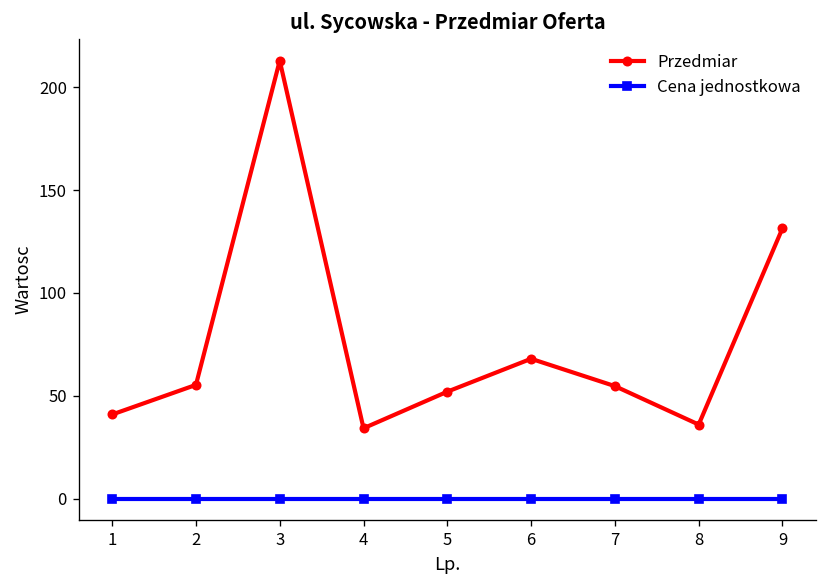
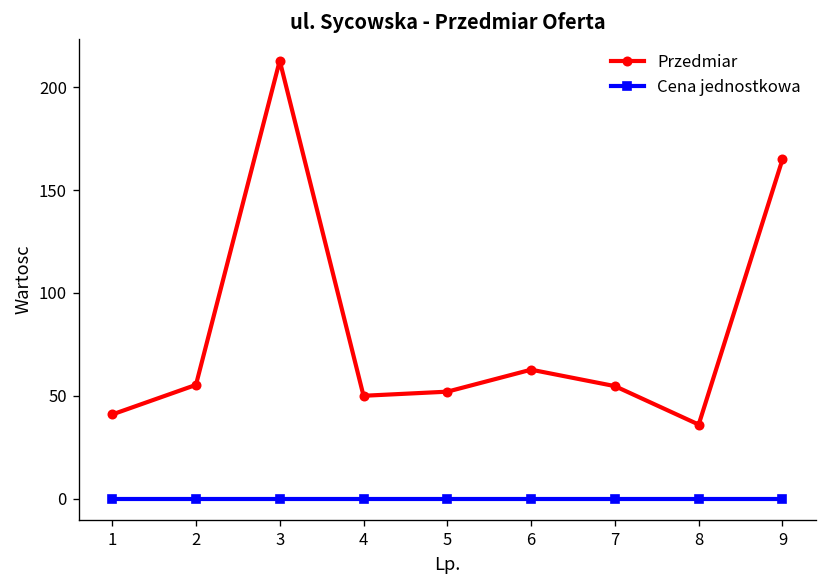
  {
    "Przedmiar": {
      "1": 41,
      "2": 55,
      "3": 213,
-     "4": 34,
+     "4": 50,
      "5": 52,
-     "6": 68,
+     "6": 63,
      "7": 55,
      "8": 36,
-     "9": 132
+     "9": 165
    },
    "Cena jednostkowa": {
      "1": 0,
      "2": 0,
      "3": 0,
      "4": 0,
      "5": 0,
      "6": 0,
      "7": 0,
      "8": 0,
      "9": 0
    }
  }
